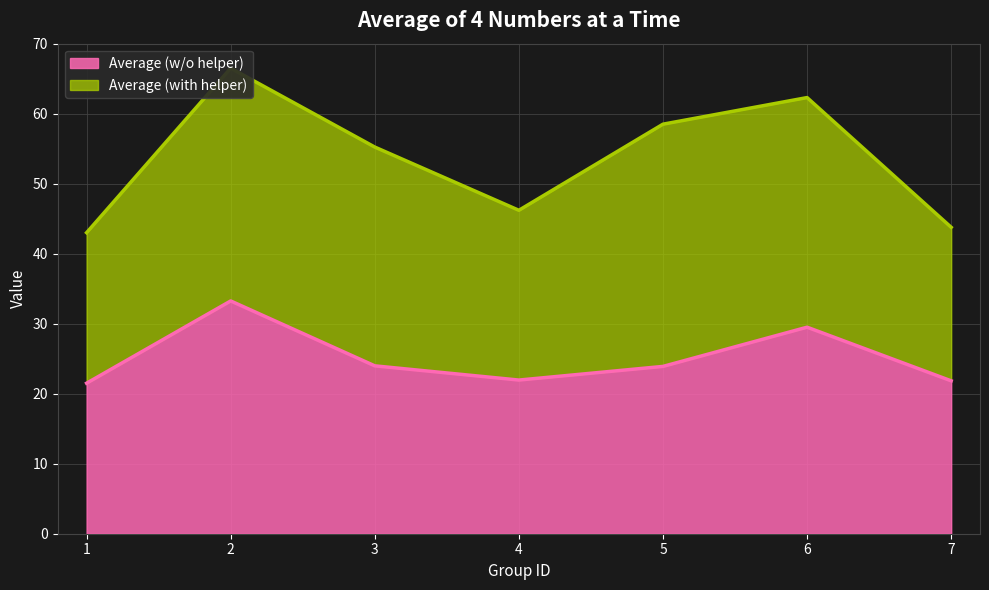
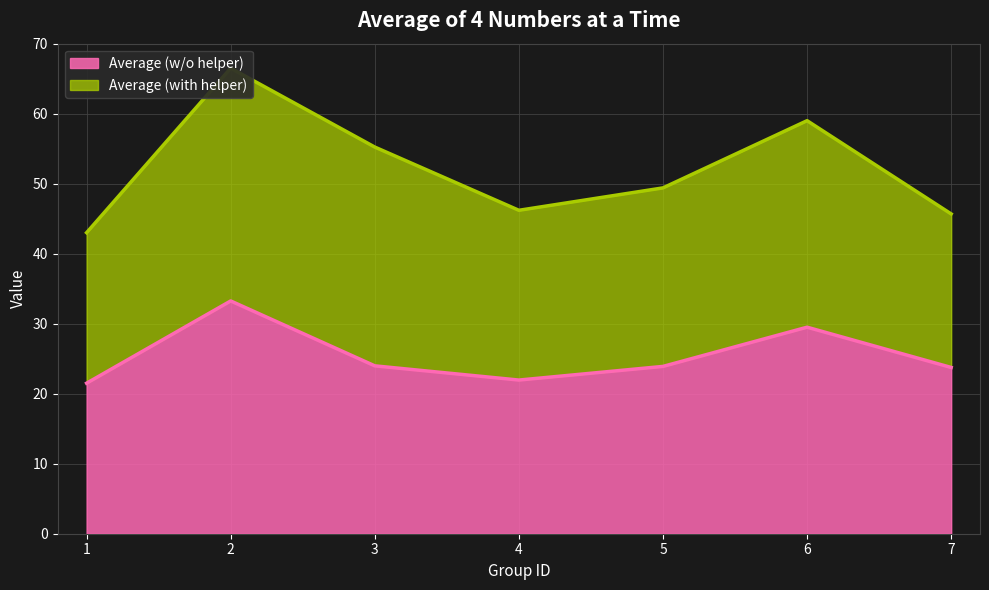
  {
    "Average (w/o helper)": {
      "1": 22,
      "2": 33,
      "3": 24,
      "4": 22,
      "5": 24,
      "6": 30,
-     "7": 22
+     "7": 24
    },
    "Average (with helper)": {
      "1": 22,
      "3": 31,
      "4": 24,
-     "5": 35,
-     "6": 33,
+     "5": 26,
+     "6": 30,
      "7": 22
    }
  }
